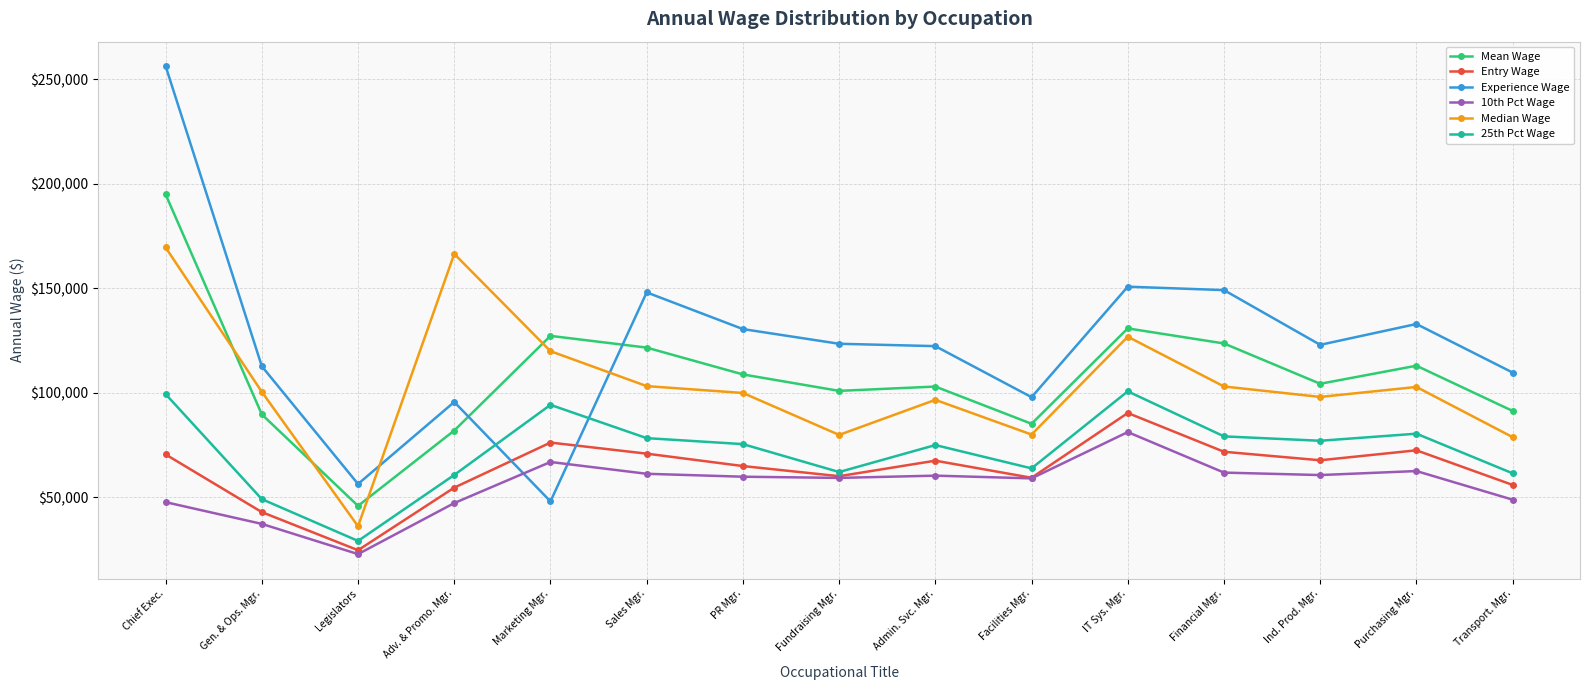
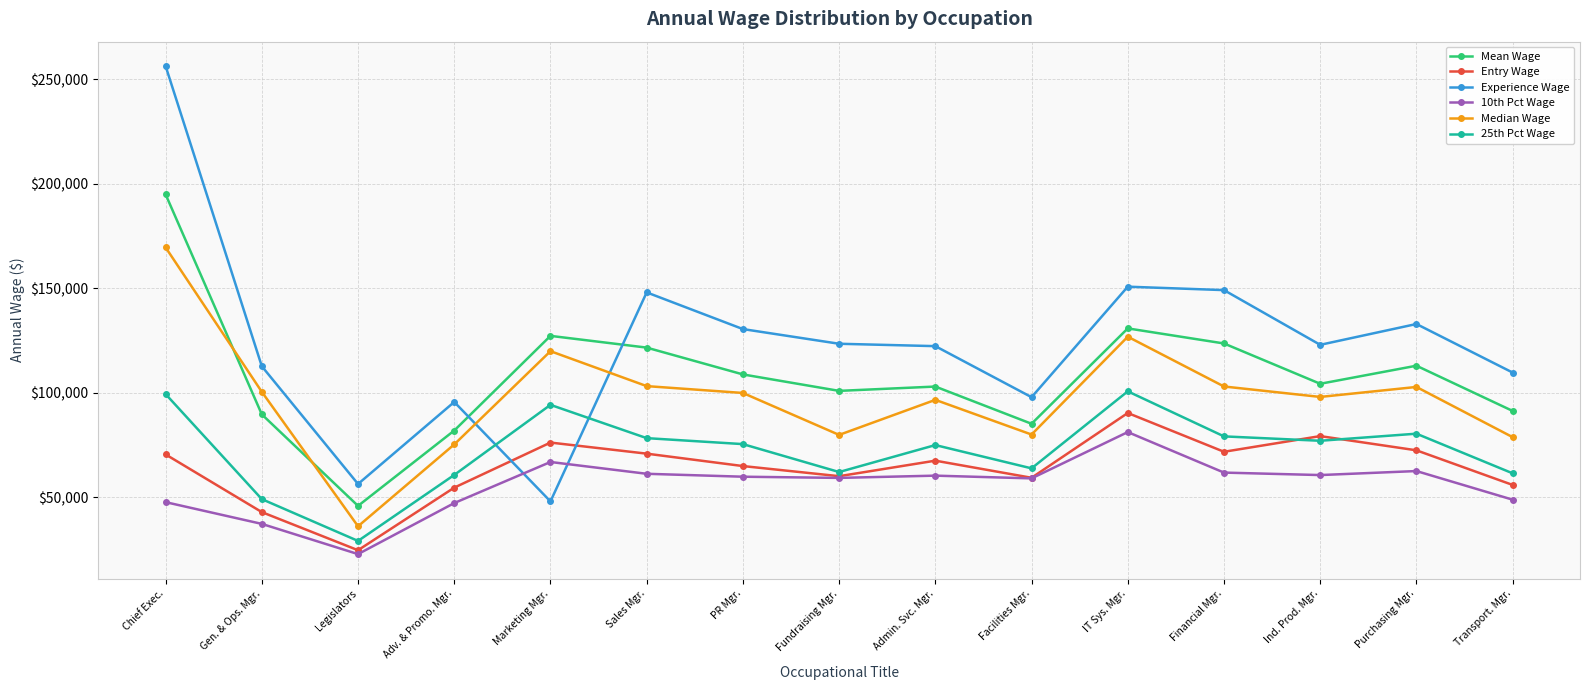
  {
    "Entry Wage": {
      "Chief Exec.": "$70,000",
      "Gen. & Ops. Mgr.": "$43,000",
      "Legislators": "$25,000",
      "Adv. & Promo. Mgr.": "$55,000",
      "Marketing Mgr.": "$76,000",
      "Sales Mgr.": "$71,000",
      "PR Mgr.": "$65,000",
      "Admin. Svc. Mgr.": "$67,000",
      "IT Sys. Mgr.": "$90,000",
      "Financial Mgr.": "$72,000",
-     "Ind. Prod. Mgr.": "$68,000",
+     "Ind. Prod. Mgr.": "$79,000",
      "Purchasing Mgr.": "$72,000",
      "Transport. Mgr.": "$56,000"
    },
    "Experience Wage": {
      "Chief Exec.": "$256,000",
      "Gen. & Ops. Mgr.": "$113,000",
      "Legislators": "$56,000",
      "Adv. & Promo. Mgr.": "$96,000",
      "Marketing Mgr.": "$48,000",
      "Sales Mgr.": "$148,000",
      "PR Mgr.": "$130,000",
      "Fundraising Mgr.": "$123,000",
      "Admin. Svc. Mgr.": "$122,000",
      "Facilities Mgr.": "$98,000",
      "IT Sys. Mgr.": "$151,000",
      "Financial Mgr.": "$149,000",
      "Ind. Prod. Mgr.": "$123,000",
      "Purchasing Mgr.": "$133,000",
      "Transport. Mgr.": "$110,000"
    },
    "10th Pct Wage": {
      "Chief Exec.": "$48,000",
      "Gen. & Ops. Mgr.": "$37,000",
      "Legislators": "$23,000",
      "Adv. & Promo. Mgr.": "$47,000",
      "Marketing Mgr.": "$67,000",
      "Sales Mgr.": "$61,000",
      "PR Mgr.": "$60,000",
      "Admin. Svc. Mgr.": "$60,000",
      "IT Sys. Mgr.": "$81,000",
      "Financial Mgr.": "$62,000",
      "Ind. Prod. Mgr.": "$61,000",
      "Purchasing Mgr.": "$62,000",
      "Transport. Mgr.": "$49,000"
    },
    "Median Wage": {
      "Chief Exec.": "$170,000",
      "Gen. & Ops. Mgr.": "$100,000",
      "Legislators": "$36,000",
-     "Adv. & Promo. Mgr.": "$166,000",
+     "Adv. & Promo. Mgr.": "$75,000",
      "Marketing Mgr.": "$120,000",
      "Sales Mgr.": "$103,000",
      "PR Mgr.": "$100,000",
      "Fundraising Mgr.": "$80,000",
      "Admin. Svc. Mgr.": "$97,000",
      "Facilities Mgr.": "$80,000",
      "IT Sys. Mgr.": "$127,000",
      "Financial Mgr.": "$103,000",
      "Ind. Prod. Mgr.": "$98,000",
      "Purchasing Mgr.": "$103,000",
      "Transport. Mgr.": "$79,000"
    }
  }
